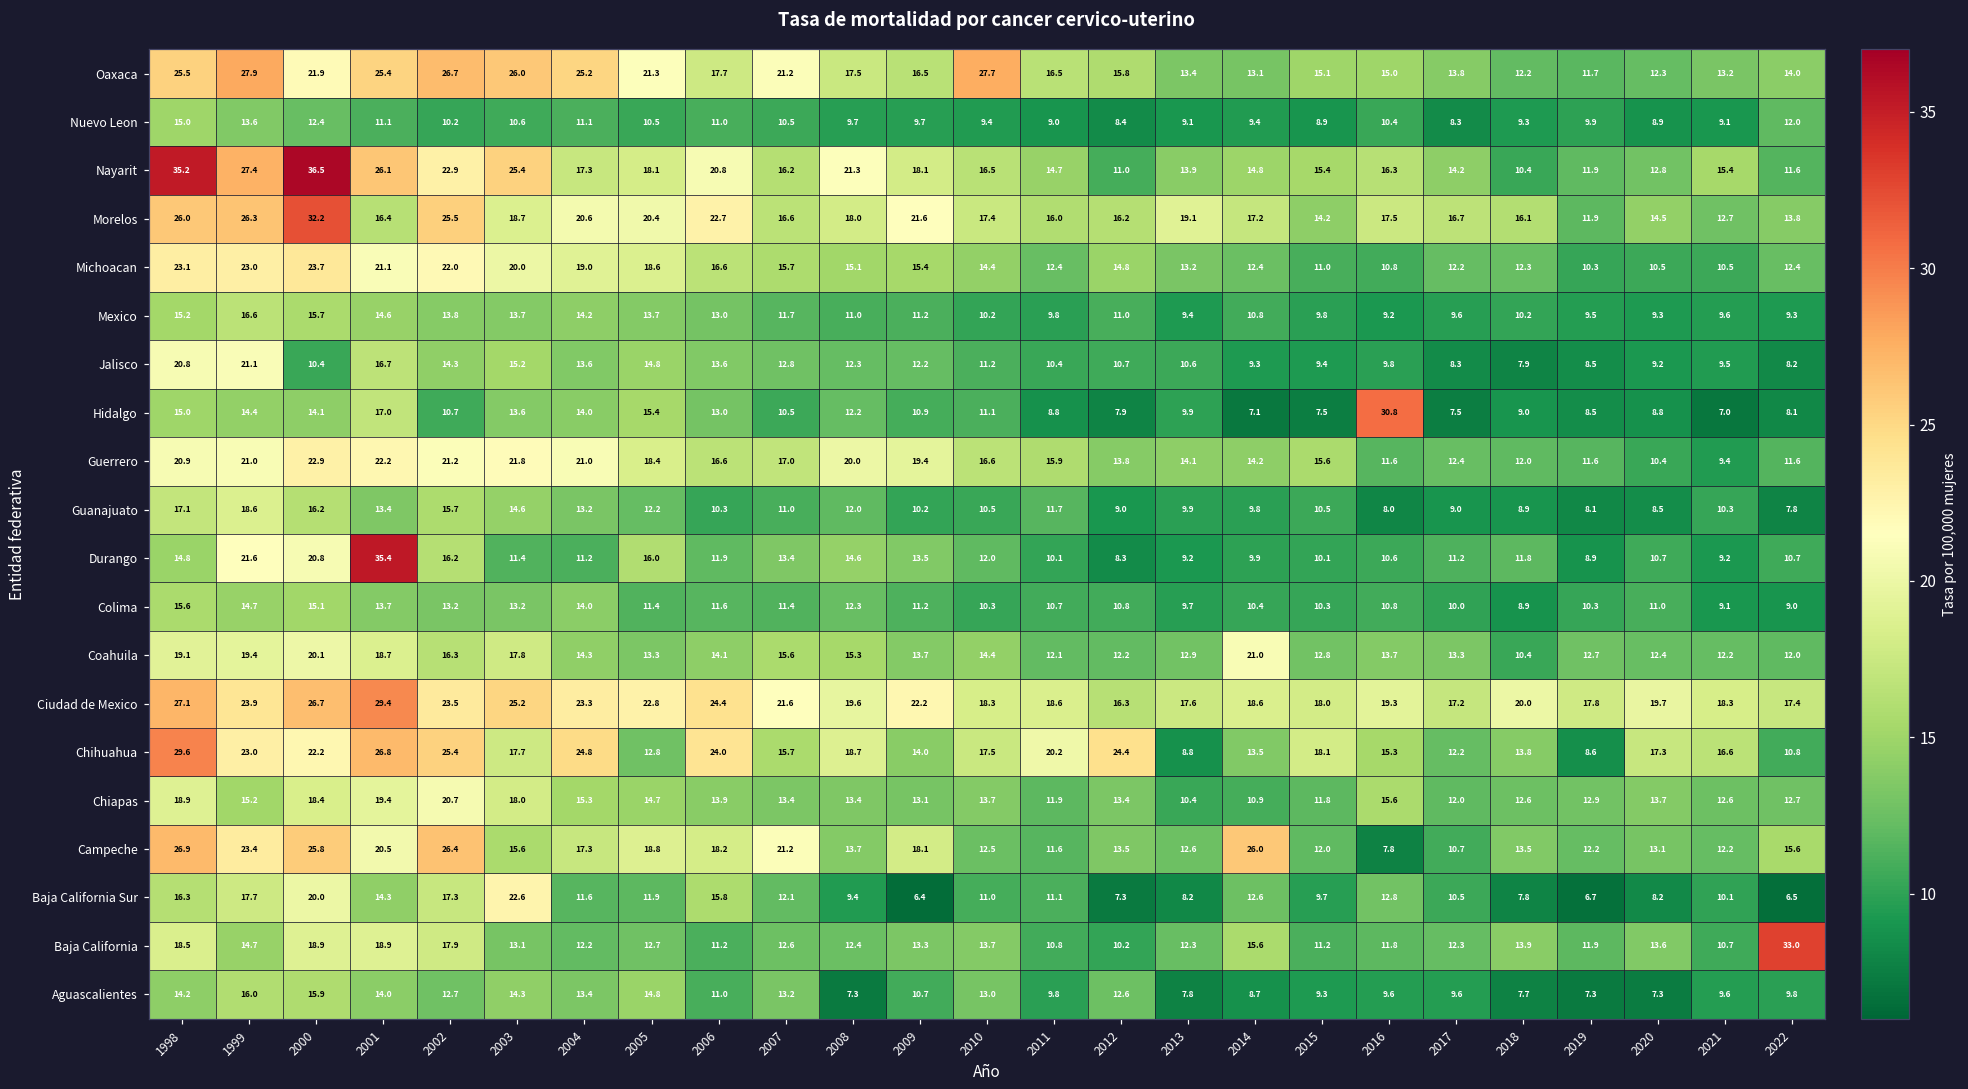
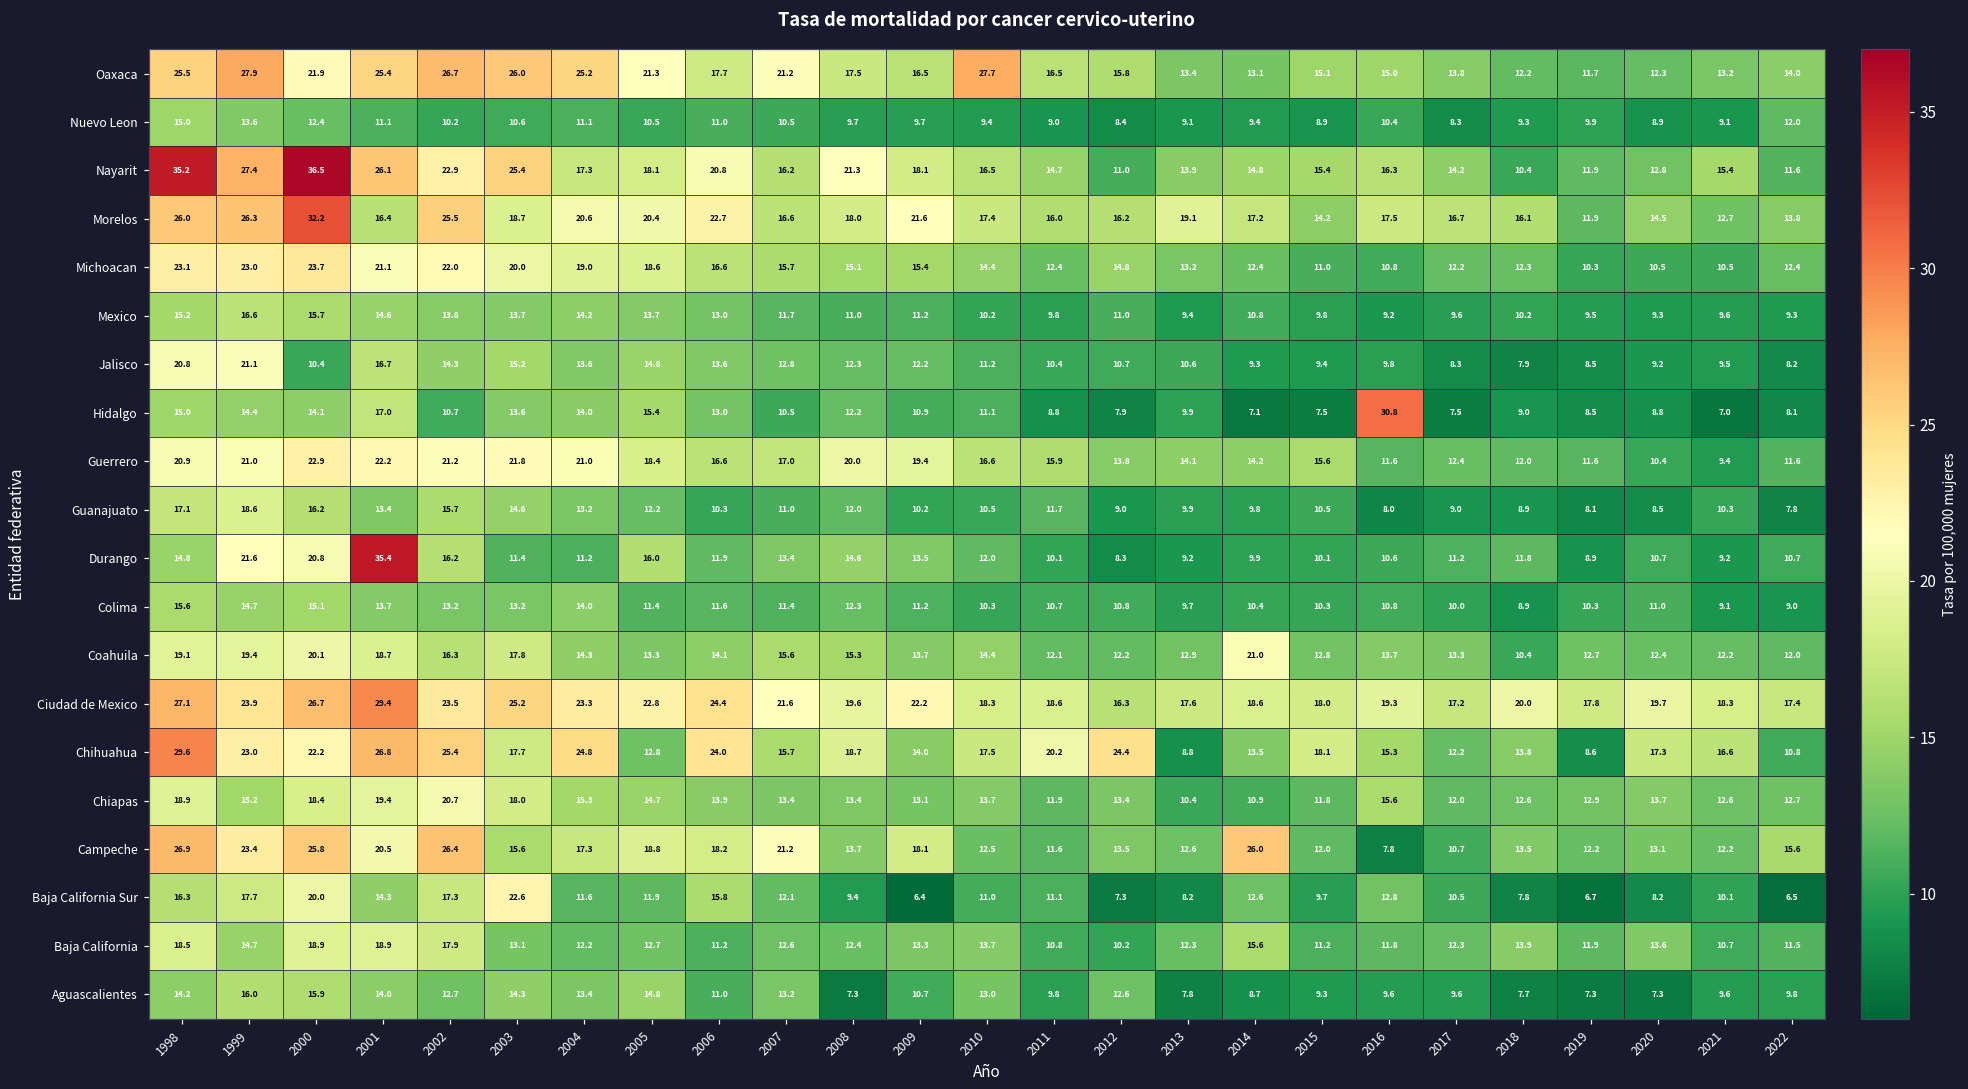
  {
    "Baja California": {
      "1998": 18.5,
      "1999": 14.7,
      "2000": 18.9,
      "2001": 18.9,
      "2002": 17.9,
      "2003": 13.1,
      "2004": 12.2,
      "2005": 12.7,
      "2006": 11.2,
      "2007": 12.6,
      "2008": 12.4,
      "2009": 13.3,
      "2010": 13.7,
      "2011": 10.8,
      "2012": 10.2,
      "2013": 12.3,
      "2014": 15.6,
      "2015": 11.2,
      "2016": 11.8,
      "2017": 12.3,
      "2018": 13.9,
      "2019": 11.9,
      "2020": 13.6,
      "2021": 10.7,
-     "2022": 33.0
+     "2022": 11.5
    }
  }
